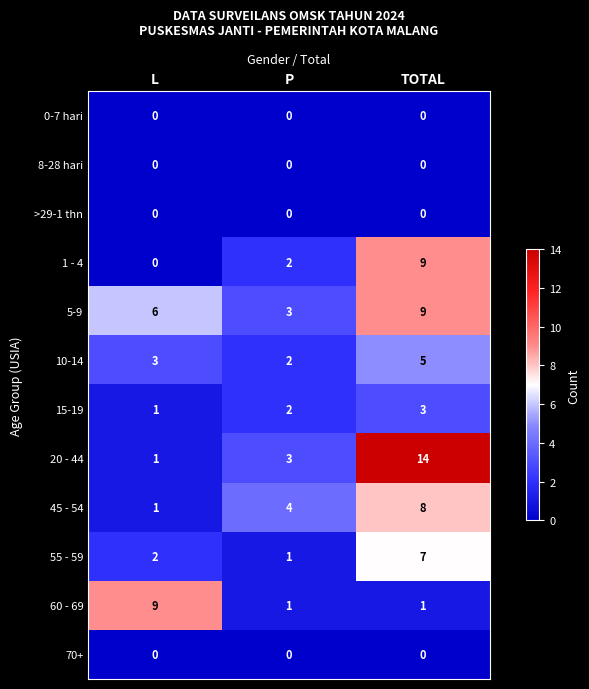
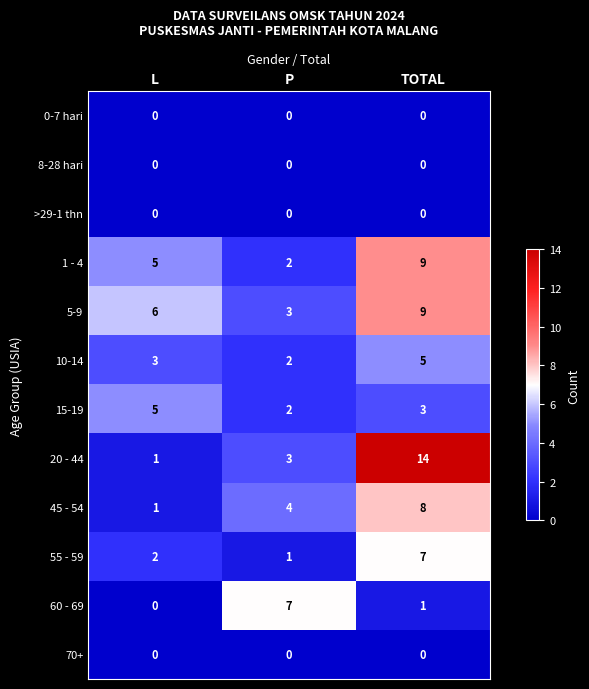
  {
    "0-7 hari": {
      "L": 0,
      "P": 0,
      "TOTAL": 0
    },
    "8-28 hari": {
      "L": 0,
      "P": 0,
      "TOTAL": 0
    },
    ">29-1 thn": {
      "L": 0,
      "P": 0,
      "TOTAL": 0
    },
    "1 - 4": {
-     "L": 0,
+     "L": 5,
      "P": 2,
      "TOTAL": 9
    },
    "5-9": {
      "L": 6,
      "P": 3,
      "TOTAL": 9
    },
    "10-14": {
      "L": 3,
      "P": 2,
      "TOTAL": 5
    },
    "15-19": {
-     "L": 1,
+     "L": 5,
      "P": 2,
      "TOTAL": 3
    },
    "20 - 44": {
      "L": 1,
      "P": 3,
      "TOTAL": 14
    },
    "45 - 54": {
      "L": 1,
      "P": 4,
      "TOTAL": 8
    },
    "55 - 59": {
      "L": 2,
      "P": 1,
      "TOTAL": 7
    },
    "60 - 69": {
-     "L": 9,
-     "P": 1,
+     "L": 0,
+     "P": 7,
      "TOTAL": 1
    },
    "70+": {
      "L": 0,
      "P": 0,
      "TOTAL": 0
    }
  }
